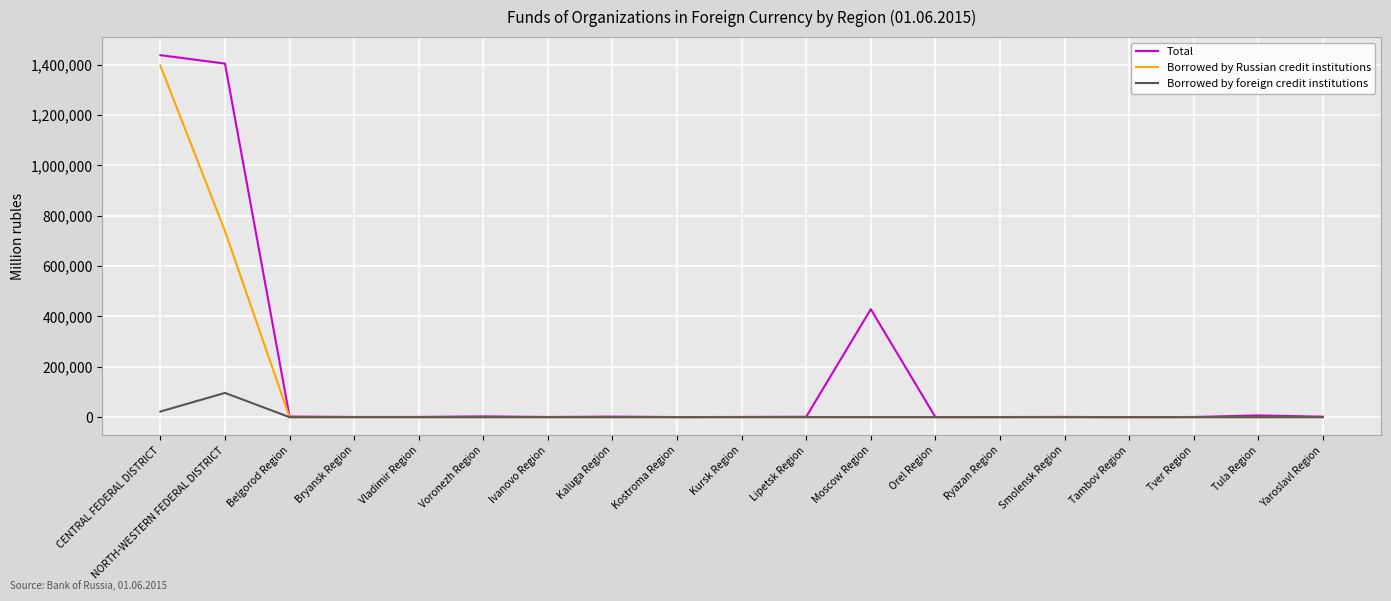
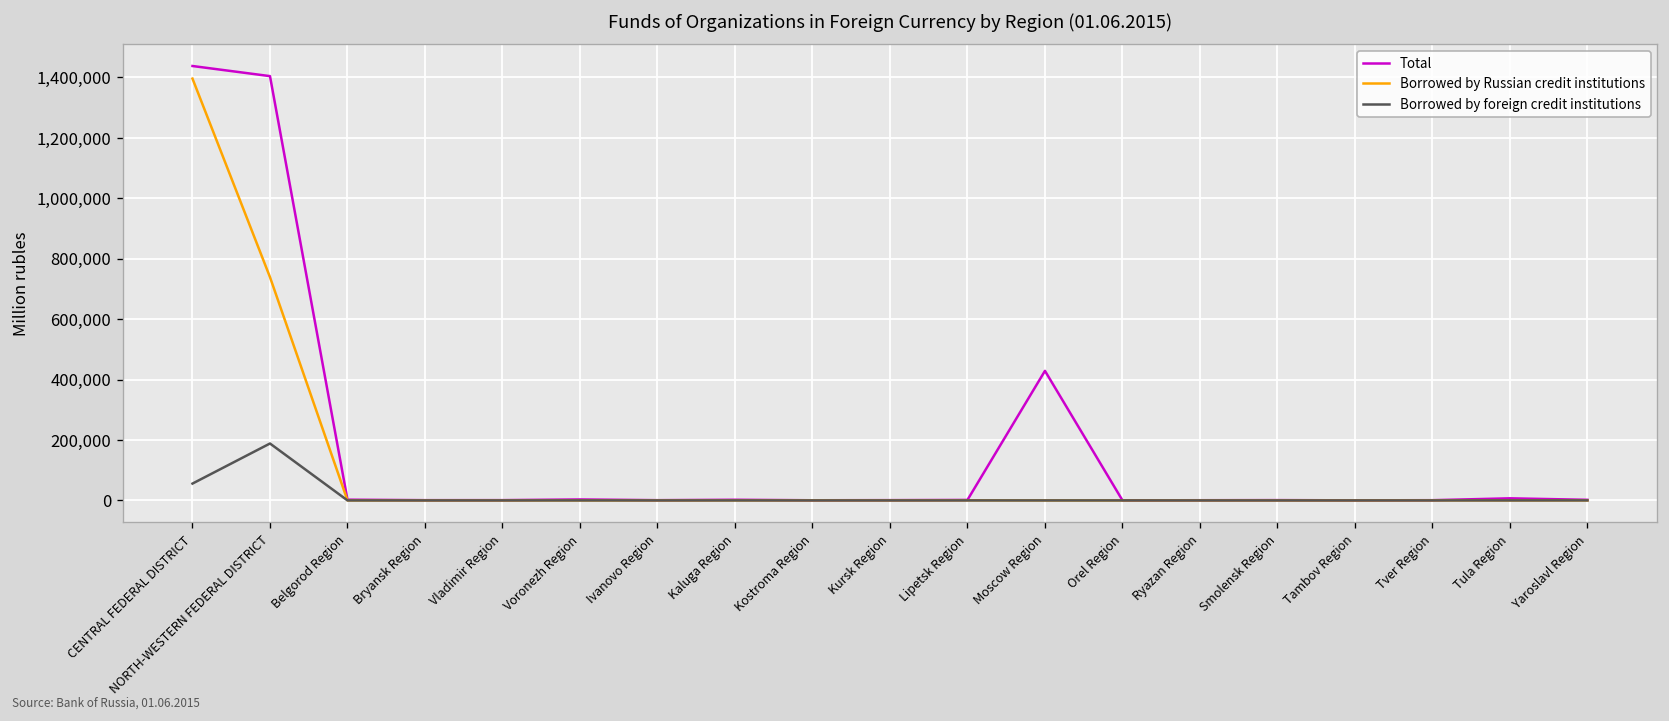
  {
    "Total": {
      "CENTRAL FEDERAL DISTRICT": "1,440,000",
      "NORTH-WESTERN FEDERAL DISTRICT": "1,400,000",
      "Moscow Region": "430,000"
    },
    "Borrowed by Russian credit institutions": {
      "CENTRAL FEDERAL DISTRICT": "1,400,000",
      "NORTH-WESTERN FEDERAL DISTRICT": "740,000"
    },
    "Borrowed by foreign credit institutions": {
-     "CENTRAL FEDERAL DISTRICT": "20,000",
-     "NORTH-WESTERN FEDERAL DISTRICT": "100,000"
+     "CENTRAL FEDERAL DISTRICT": "60,000",
+     "NORTH-WESTERN FEDERAL DISTRICT": "190,000"
    }
  }
